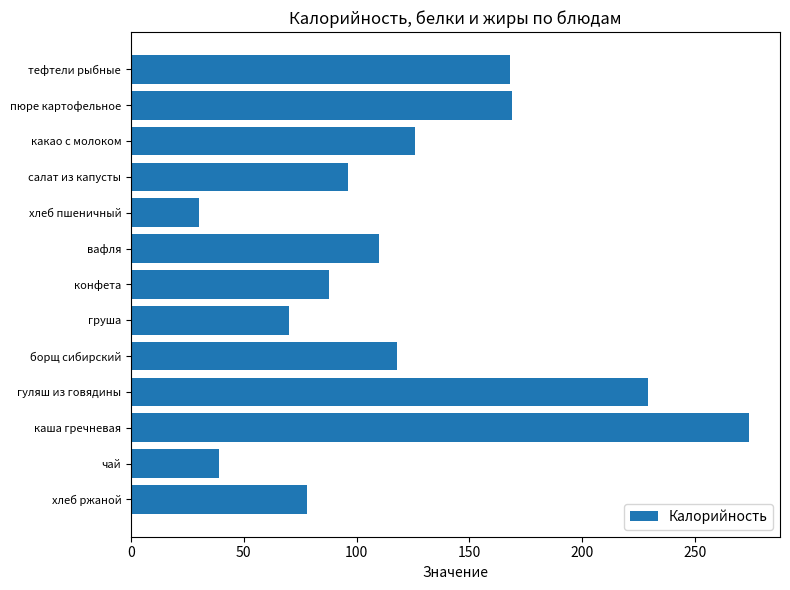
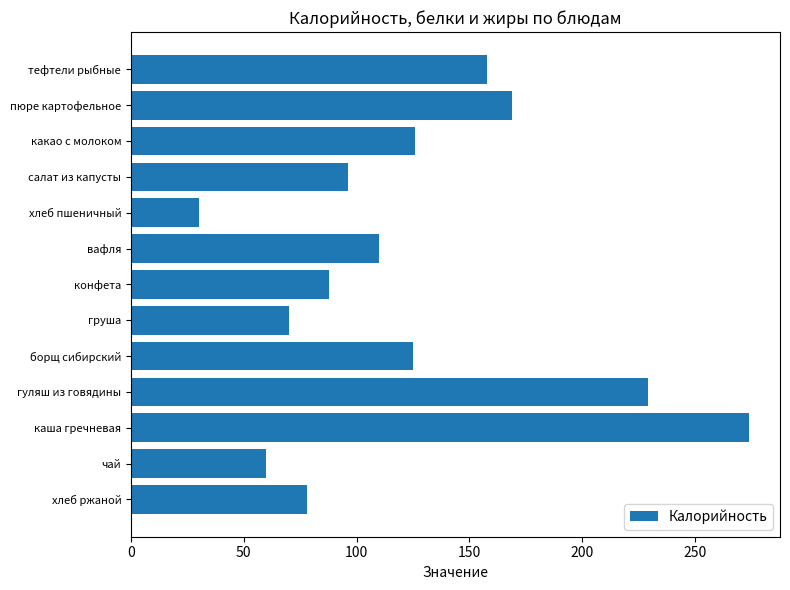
  {
-   "тефтели рыбные": 168,
+   "тефтели рыбные": 158,
    "пюре картофельное": 169,
    "какао с молоком": 126,
    "салат из капусты": 96,
    "хлеб пшеничный": 30,
    "вафля": 110,
    "конфета": 88,
    "груша": 70,
-   "борщ сибирский": 118,
+   "борщ сибирский": 125,
    "гуляш из говядины": 229,
    "каша гречневая": 274,
-   "чай": 39,
+   "чай": 60,
    "хлеб ржаной": 78
  }
